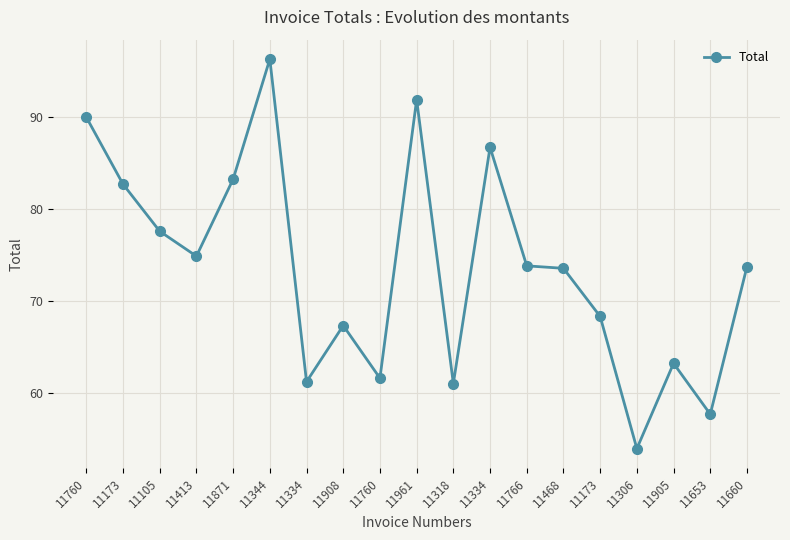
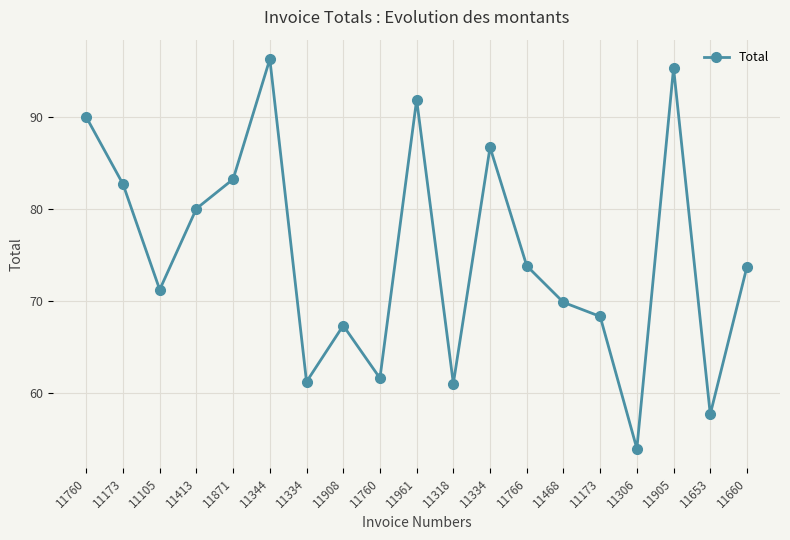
  {
-   "11105": 78,
-   "11413": 75,
+   "11105": 71,
+   "11413": 80,
    "11871": 83,
    "11344": 96,
    "11908": 67,
    "11961": 92,
    "11318": 61,
    "11766": 74,
-   "11468": 74,
+   "11468": 70,
    "11306": 54,
-   "11905": 63,
+   "11905": 95,
    "11653": 58,
    "11660": 74
  }
